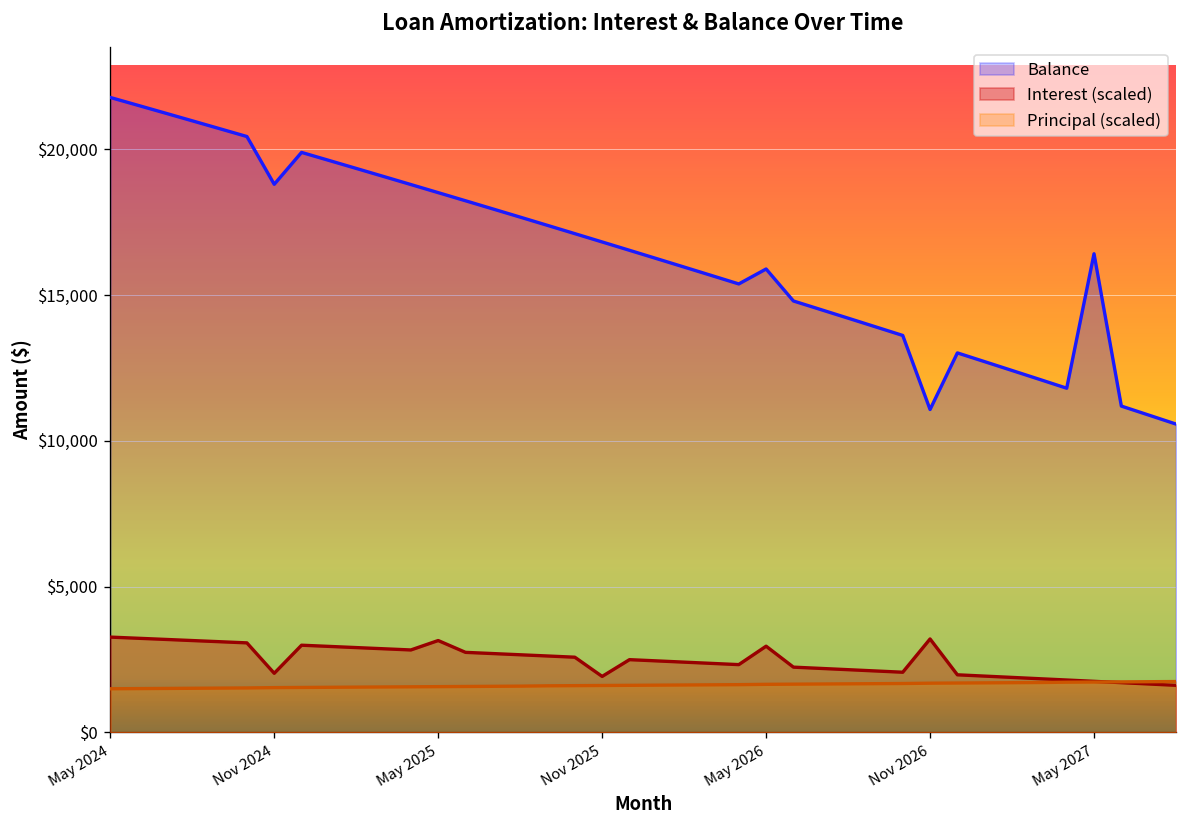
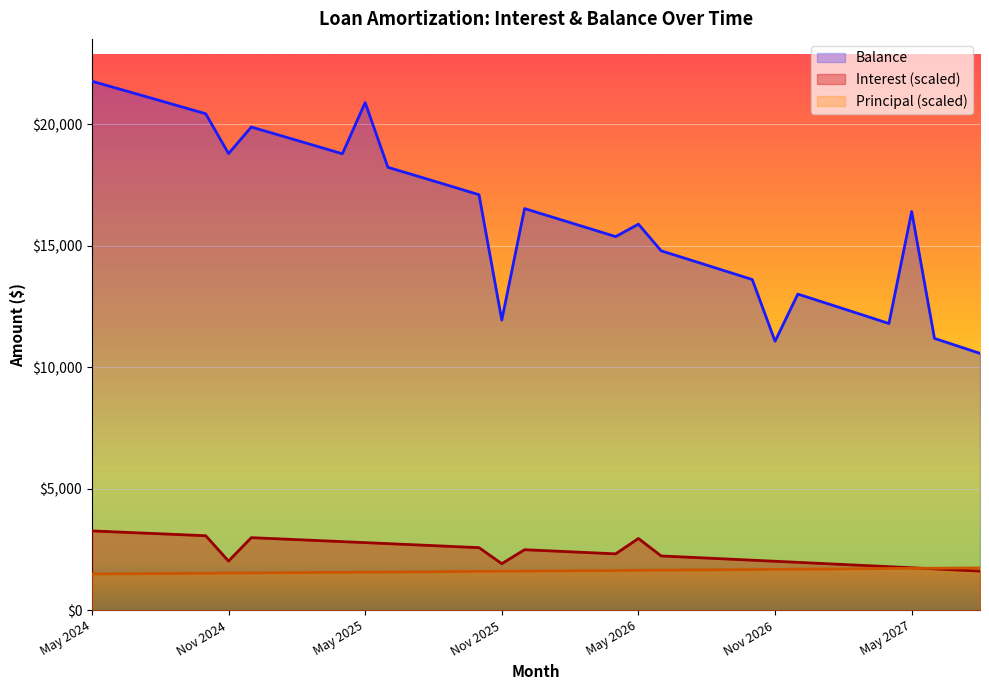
  {
    "Balance": {
      "May 2024": "$21,800",
      "Nov 2024": "$18,800",
-     "May 2025": "$18,500",
-     "Nov 2025": "$16,800",
+     "May 2025": "$20,900",
+     "Nov 2025": "$11,900",
      "May 2026": "$15,900",
      "Nov 2026": "$11,100",
      "May 2027": "$16,400"
    },
    "Interest (scaled)": {
      "May 2024": "$3,300",
      "Nov 2024": "$2,000",
-     "May 2025": "$3,100",
+     "May 2025": "$2,800",
      "Nov 2025": "$1,900",
      "May 2026": "$3,000",
-     "Nov 2026": "$3,200"
+     "Nov 2026": "$2,000"
    },
    "Principal (scaled)": {
      "May 2024": "$1,500",
      "Nov 2024": "$1,500",
      "May 2025": "$1,600",
      "Nov 2025": "$1,600",
      "May 2026": "$1,600",
      "Nov 2026": "$1,700"
    }
  }
